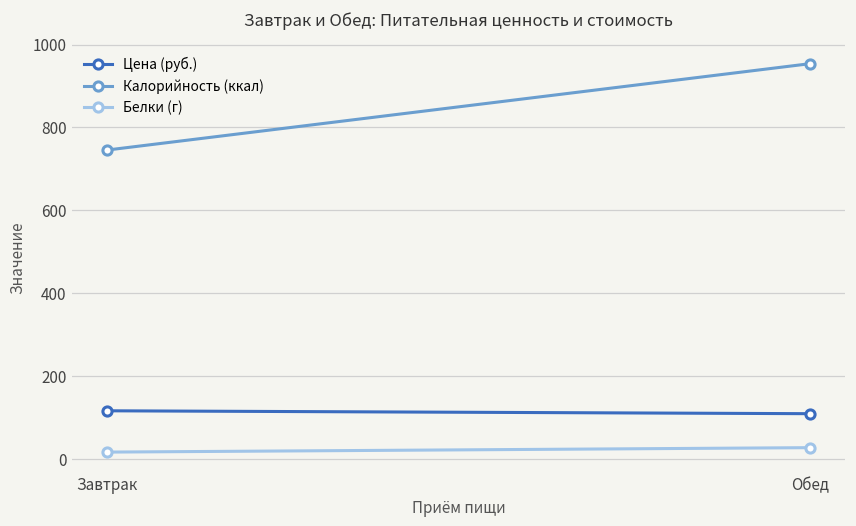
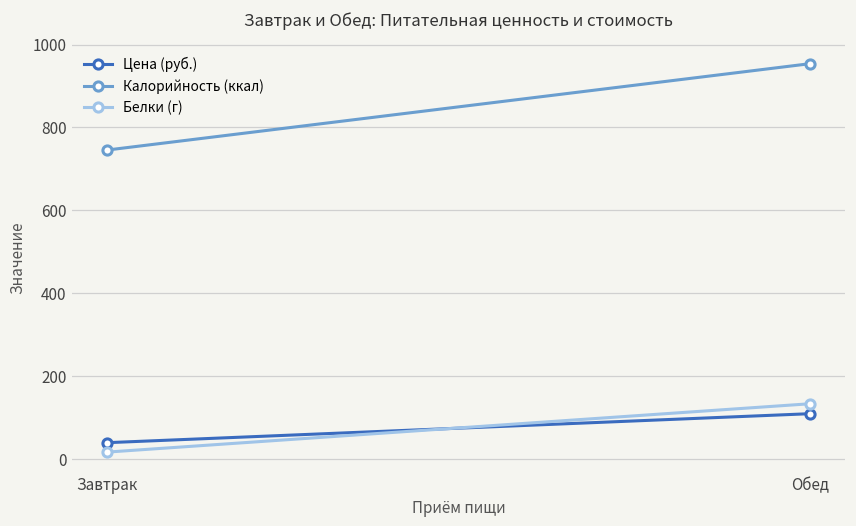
  {
    "Цена (руб.)": {
-     "Завтрак": 120,
+     "Завтрак": 40,
      "Обед": 110
    },
    "Калорийность (ккал)": {
      "Завтрак": 750,
      "Обед": 950
    },
    "Белки (г)": {
      "Завтрак": 20,
-     "Обед": 30
+     "Обед": 130
    }
  }
